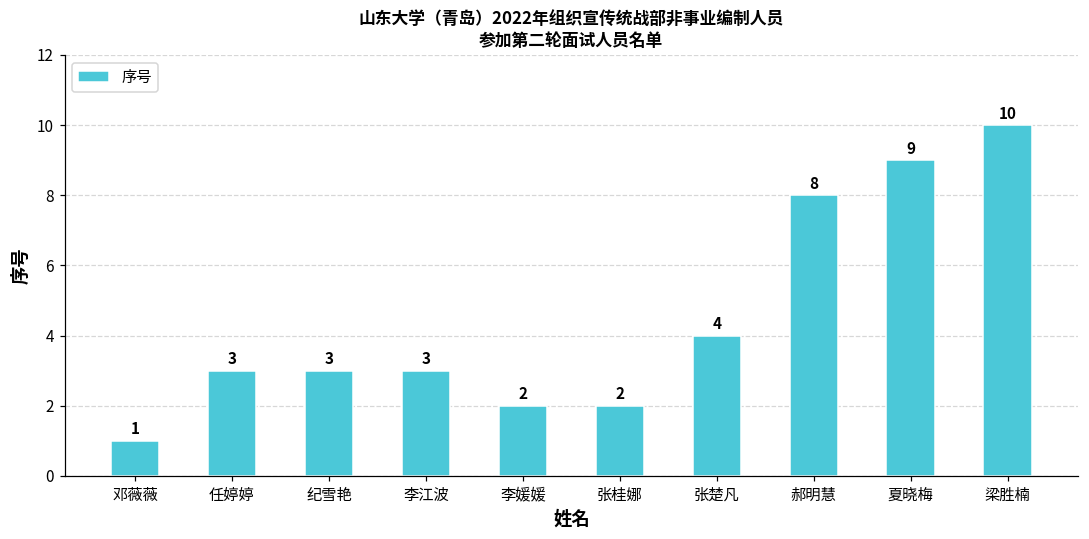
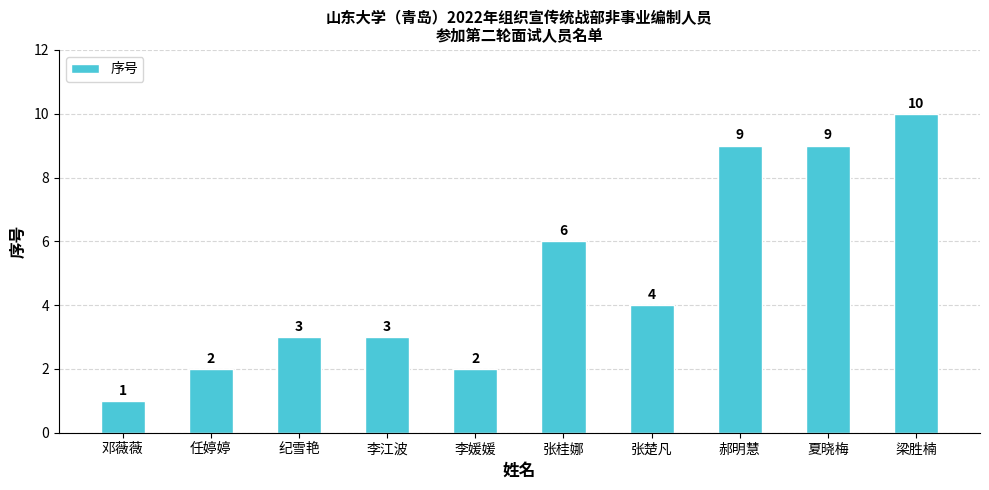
  {
    "邓薇薇": 1,
-   "任婷婷": 3,
+   "任婷婷": 2,
    "纪雪艳": 3,
    "李江波": 3,
    "李媛媛": 2,
-   "张桂娜": 2,
+   "张桂娜": 6,
    "张楚凡": 4,
-   "郝明慧": 8,
+   "郝明慧": 9,
    "夏晓梅": 9,
    "梁胜楠": 10
  }
